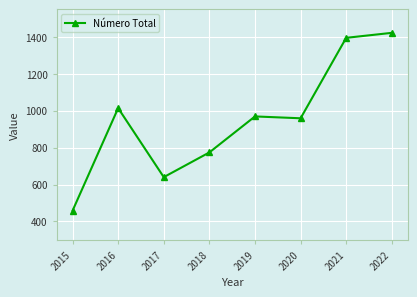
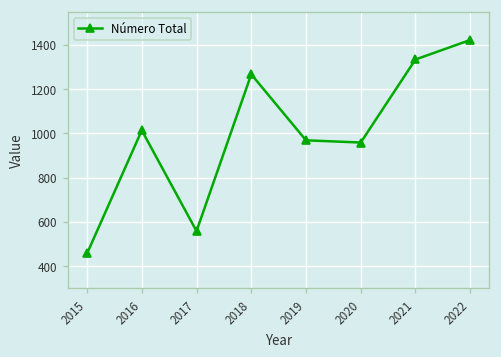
  {
    "2015": 460,
    "2016": 1010,
-   "2017": 640,
-   "2018": 770,
+   "2017": 560,
+   "2018": 1270,
    "2019": 970,
    "2020": 960,
-   "2021": 1400,
+   "2021": 1330,
    "2022": 1420
  }
